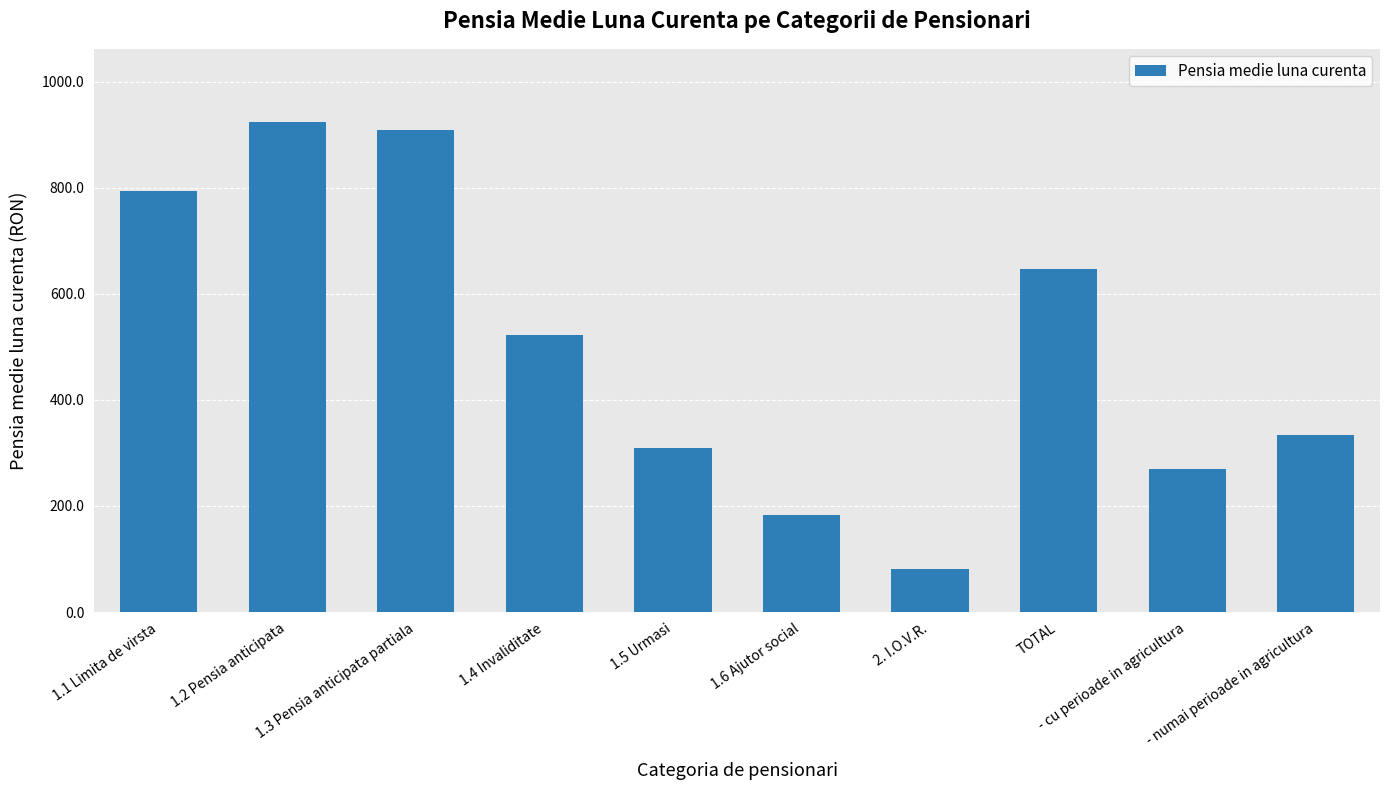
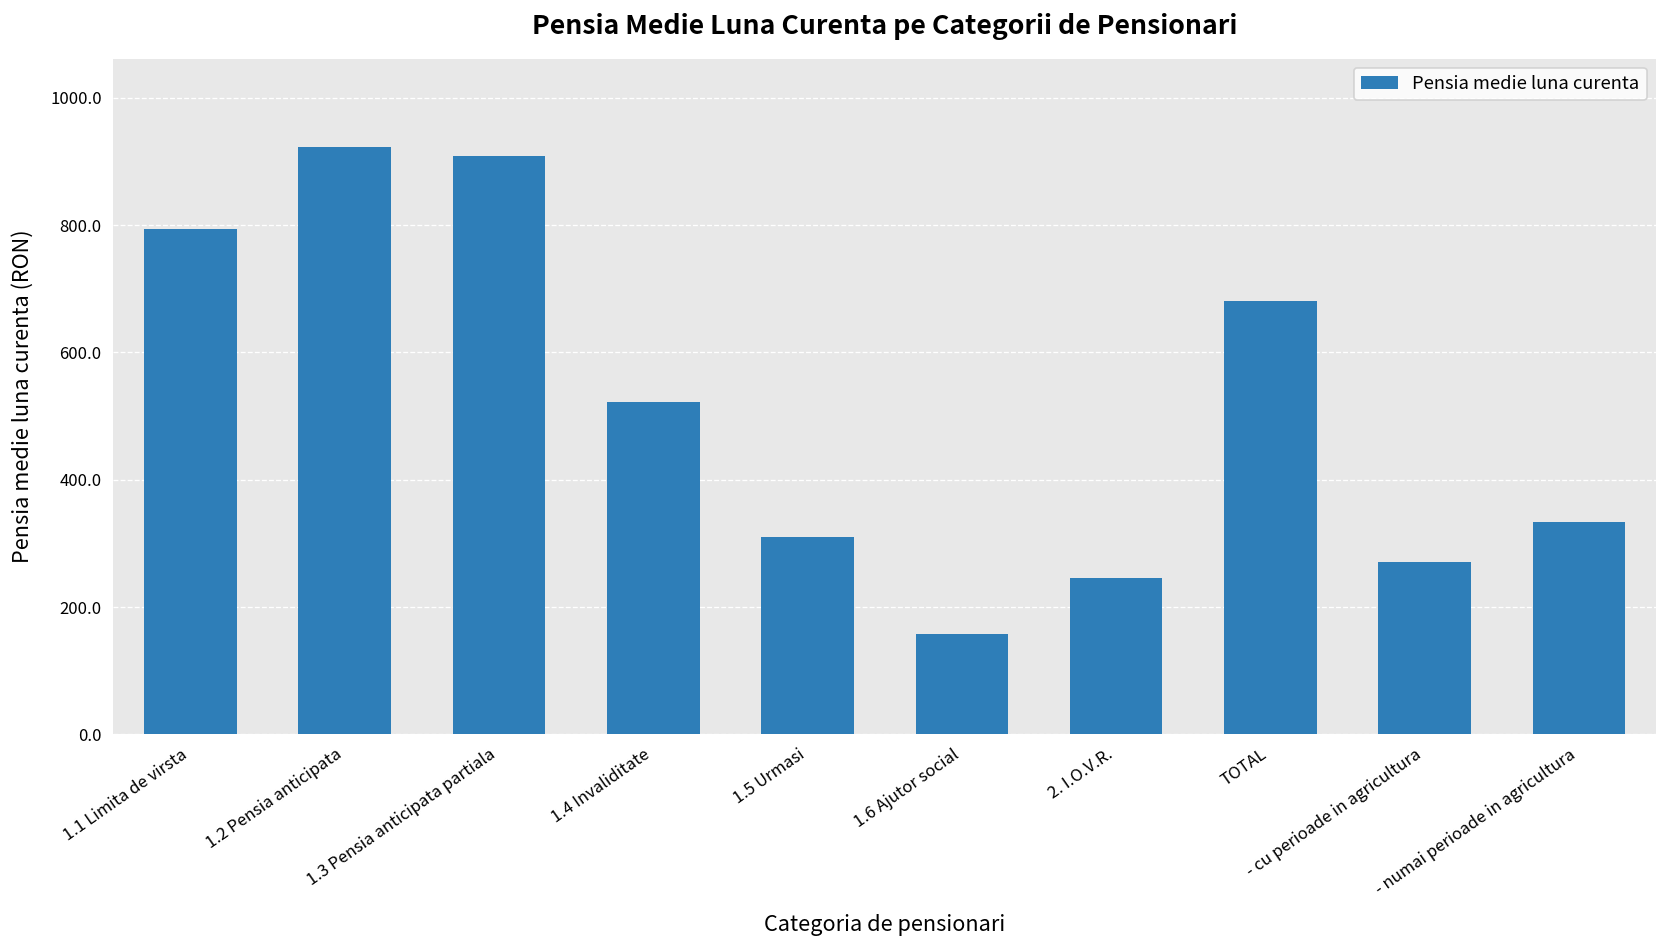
  {
    "1.1 Limita de virsta": 790,
    "1.2 Pensia anticipata": 920,
    "1.3 Pensia anticipata partiala": 910,
    "1.4 Invaliditate": 520,
    "1.5 Urmasi": 310,
-   "1.6 Ajutor social": 180,
-   "2. I.O.V.R.": 80,
-   "TOTAL": 650,
+   "1.6 Ajutor social": 160,
+   "2. I.O.V.R.": 250,
+   "TOTAL": 680,
    "- cu perioade in agricultura": 270,
    "- numai perioade in agricultura": 330
  }
